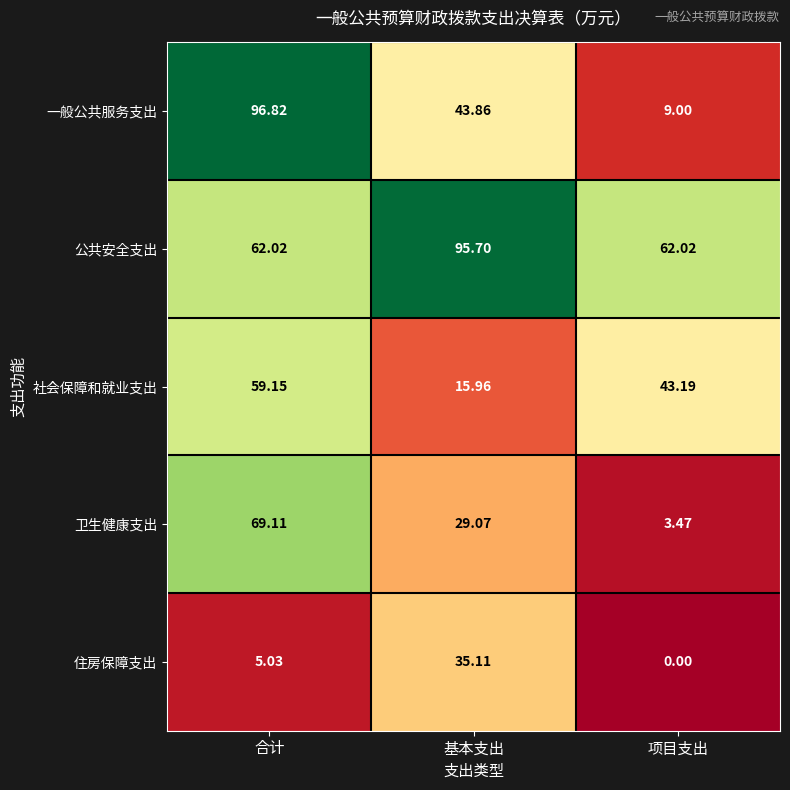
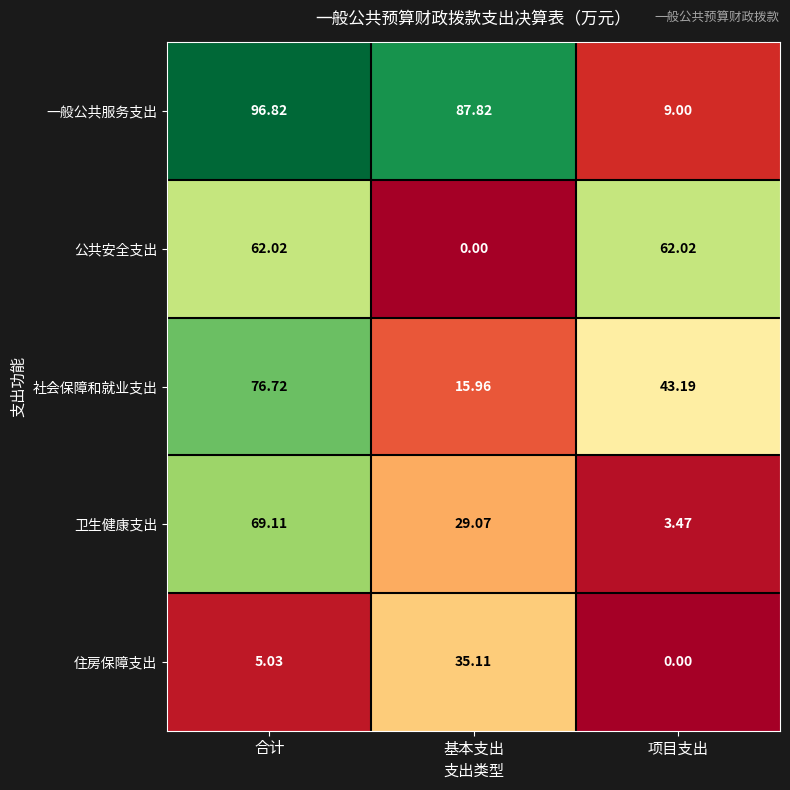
  {
    "一般公共服务支出": {
      "合计": 96.82,
-     "基本支出": 43.86,
+     "基本支出": 87.82,
      "项目支出": 9.00
    },
    "公共安全支出": {
      "合计": 62.02,
-     "基本支出": 95.70,
+     "基本支出": 0.00,
      "项目支出": 62.02
    },
    "社会保障和就业支出": {
-     "合计": 59.15,
+     "合计": 76.72,
      "基本支出": 15.96,
      "项目支出": 43.19
    },
    "卫生健康支出": {
      "合计": 69.11,
      "基本支出": 29.07,
      "项目支出": 3.47
    },
    "住房保障支出": {
      "合计": 5.03,
      "基本支出": 35.11,
      "项目支出": 0.00
    }
  }
